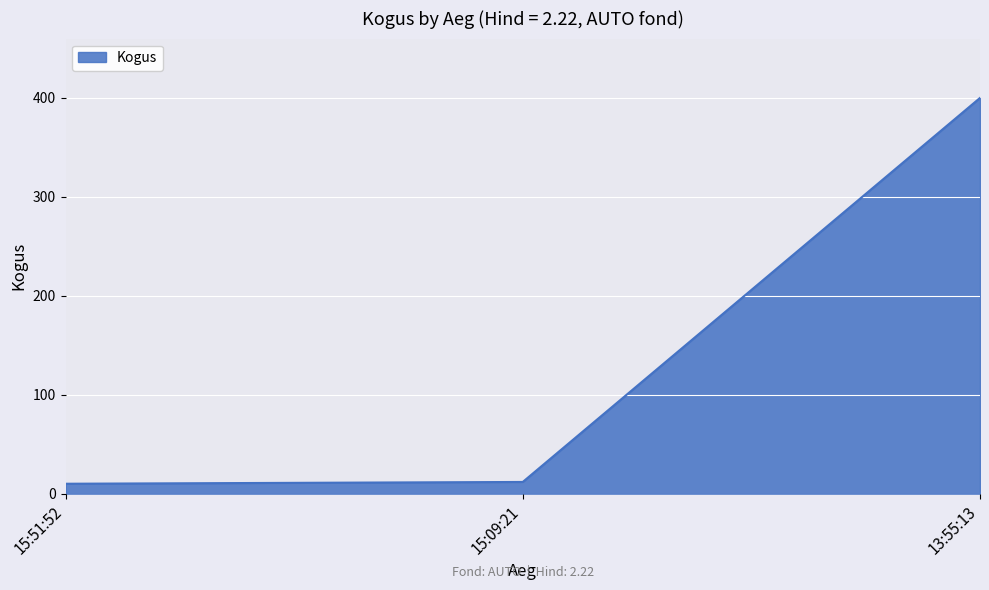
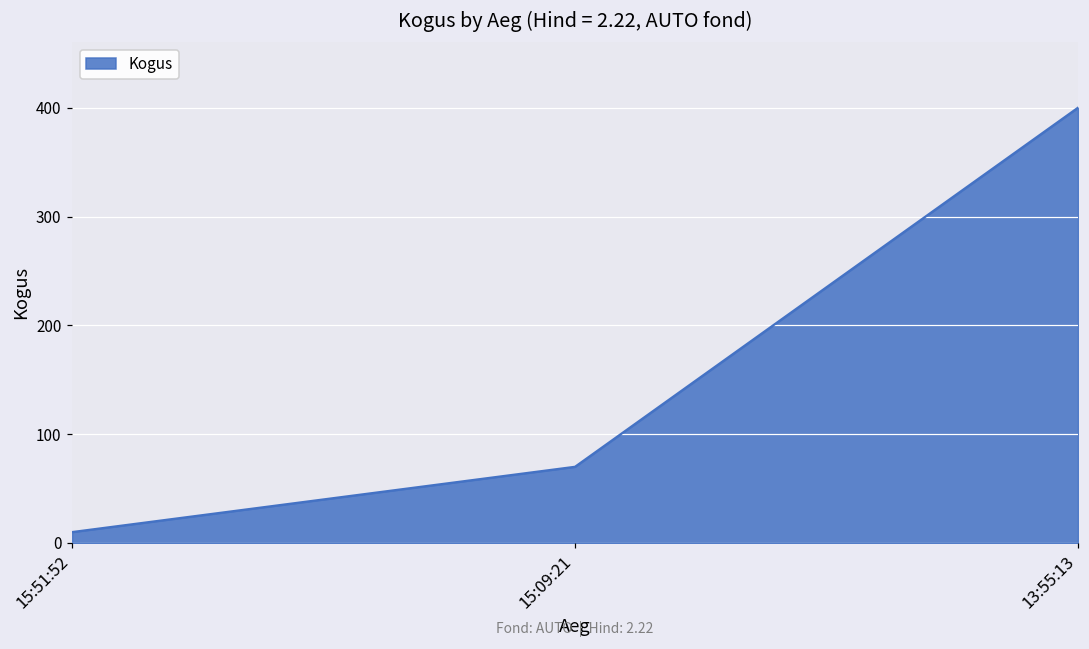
  {
    "15:51:52": 10,
-   "15:09:21": 10,
+   "15:09:21": 70,
    "13:55:13": 400
  }
